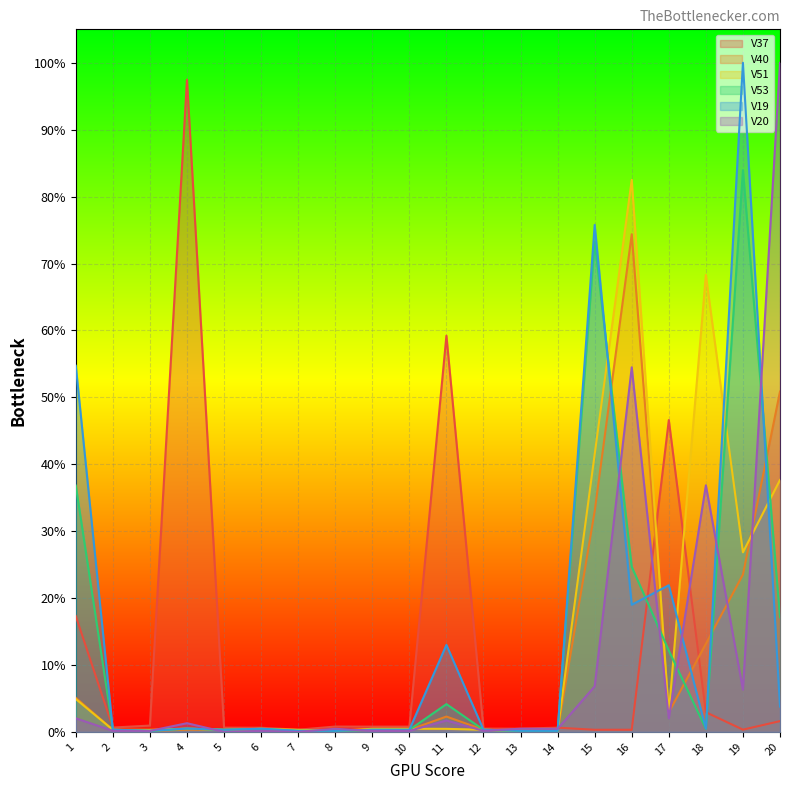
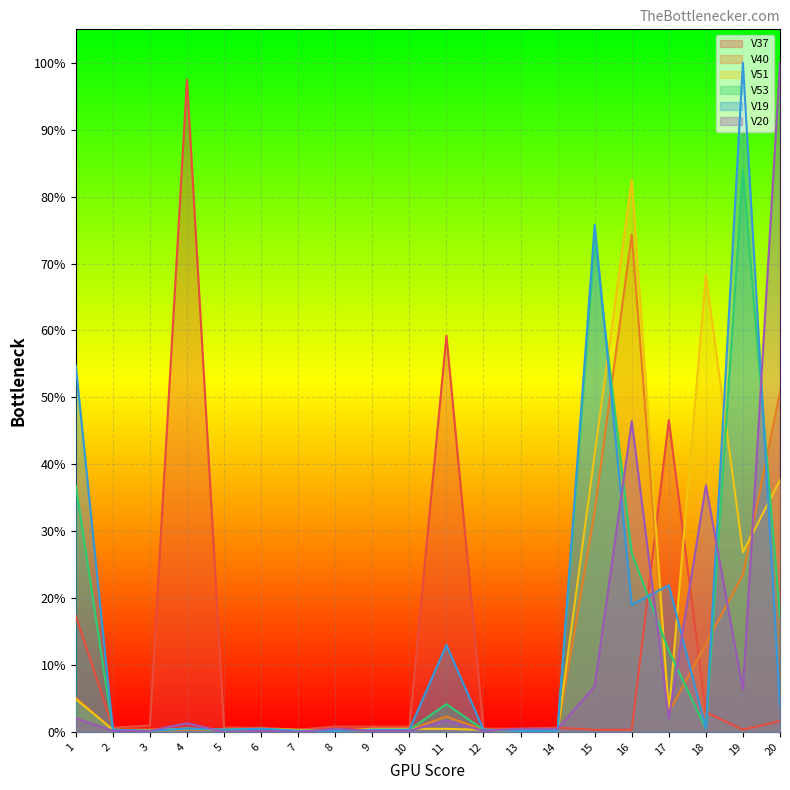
  {
    "V53": {
      "1": "37%",
      "11": "4%",
      "15": "73%",
-     "16": "25%",
+     "16": "27%",
      "17": "12%",
      "19": "84%",
      "20": "17%"
    },
    "V19": {
      "1": "55%",
      "11": "13%",
      "15": "76%",
      "16": "19%",
      "17": "22%",
      "20": "4%"
    },
    "V20": {
      "1": "2%",
      "4": "1%",
      "11": "2%",
      "15": "7%",
-     "16": "54%",
+     "16": "46%",
      "17": "2%",
      "18": "37%",
      "19": "6%",
      "20": "100%"
    }
  }
